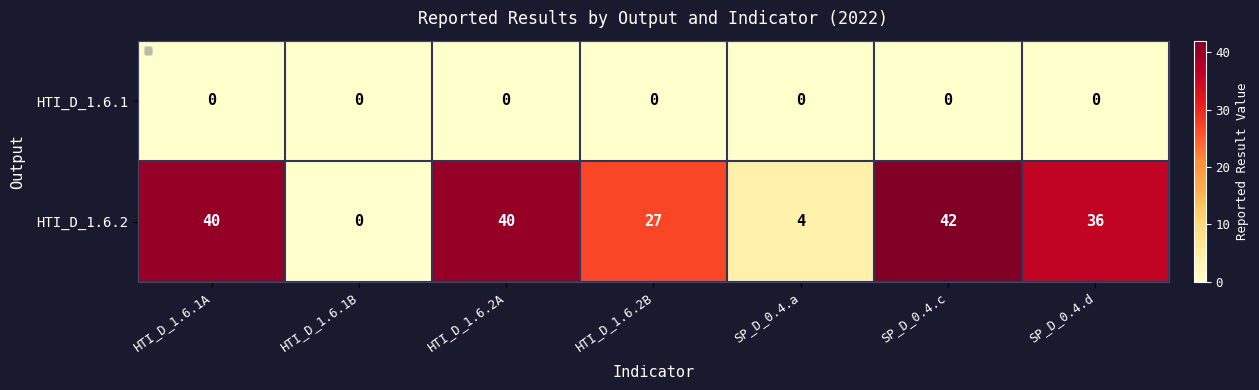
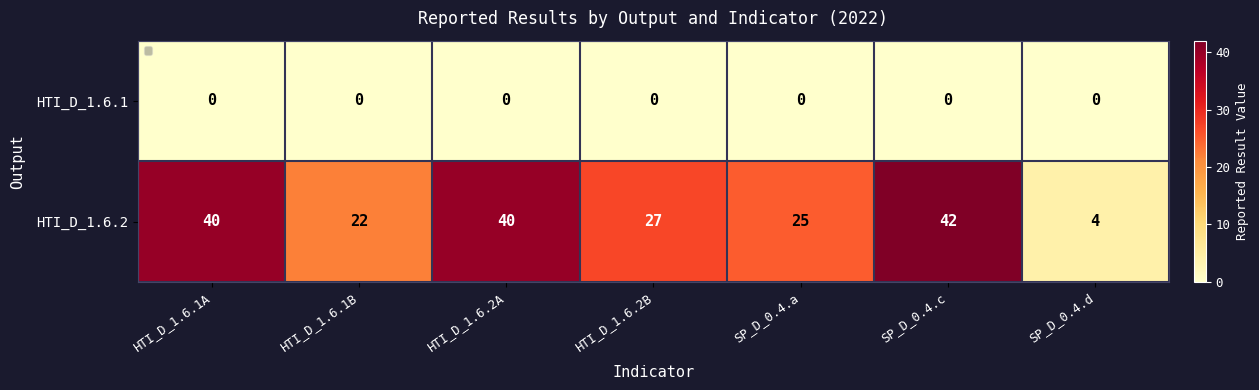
  {
    "HTI_D_1.6.1": {
      "HTI_D_1.6.1A": 0,
      "HTI_D_1.6.1B": 0,
      "HTI_D_1.6.2A": 0,
      "HTI_D_1.6.2B": 0,
      "SP_D_0.4.a": 0,
      "SP_D_0.4.c": 0,
      "SP_D_0.4.d": 0
    },
    "HTI_D_1.6.2": {
      "HTI_D_1.6.1A": 40,
-     "HTI_D_1.6.1B": 0,
+     "HTI_D_1.6.1B": 22,
      "HTI_D_1.6.2A": 40,
      "HTI_D_1.6.2B": 27,
-     "SP_D_0.4.a": 4,
+     "SP_D_0.4.a": 25,
      "SP_D_0.4.c": 42,
-     "SP_D_0.4.d": 36
+     "SP_D_0.4.d": 4
    }
  }
